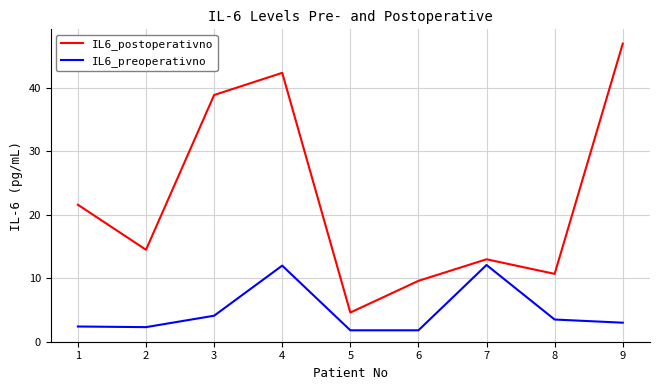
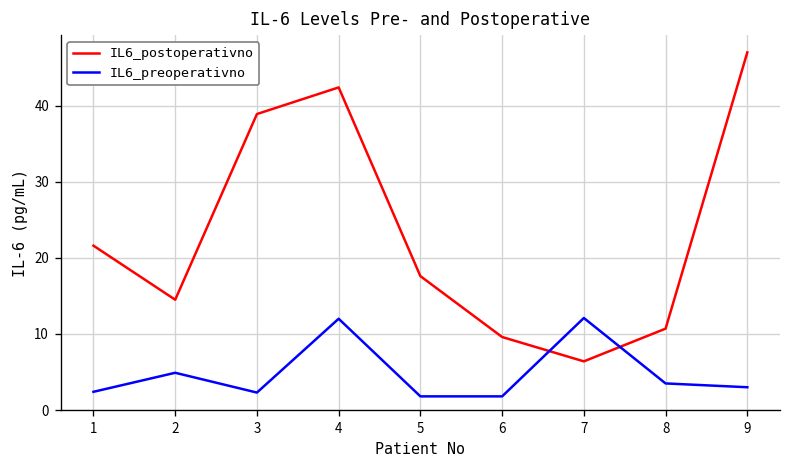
  {
    "IL6_postoperativno": {
      "1": 22,
      "2": 15,
      "3": 39,
      "4": 42,
-     "5": 5,
+     "5": 18,
      "6": 10,
-     "7": 13,
+     "7": 6,
      "8": 11,
      "9": 47
    },
    "IL6_preoperativno": {
      "1": 2,
-     "2": 2,
-     "3": 4,
+     "2": 5,
+     "3": 2,
      "4": 12,
      "5": 2,
      "6": 2,
      "7": 12,
      "8": 4,
      "9": 3
    }
  }
